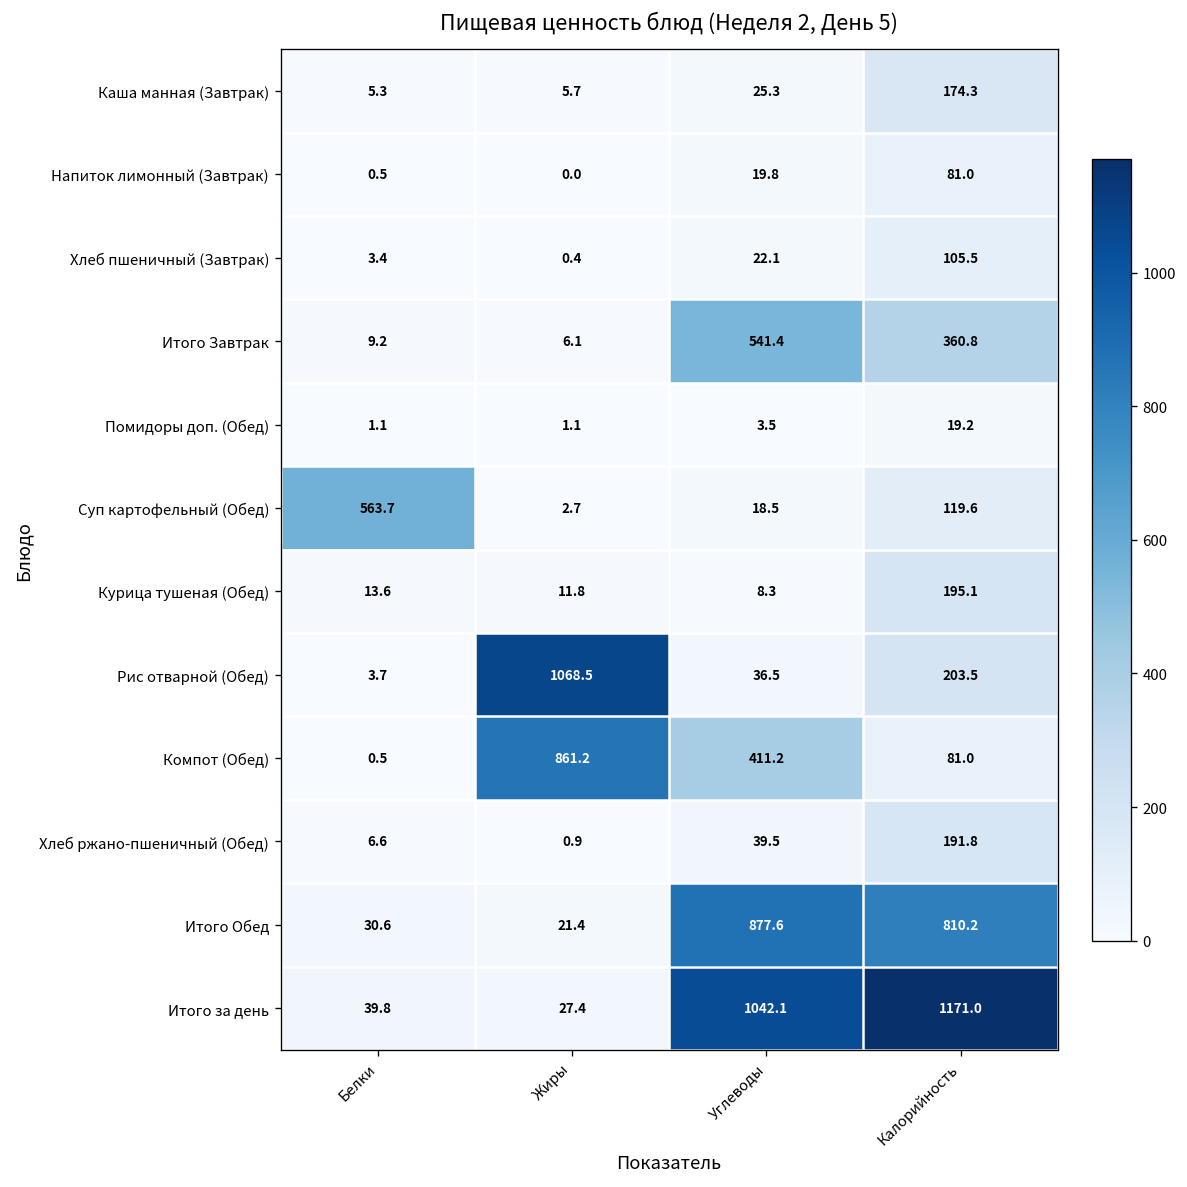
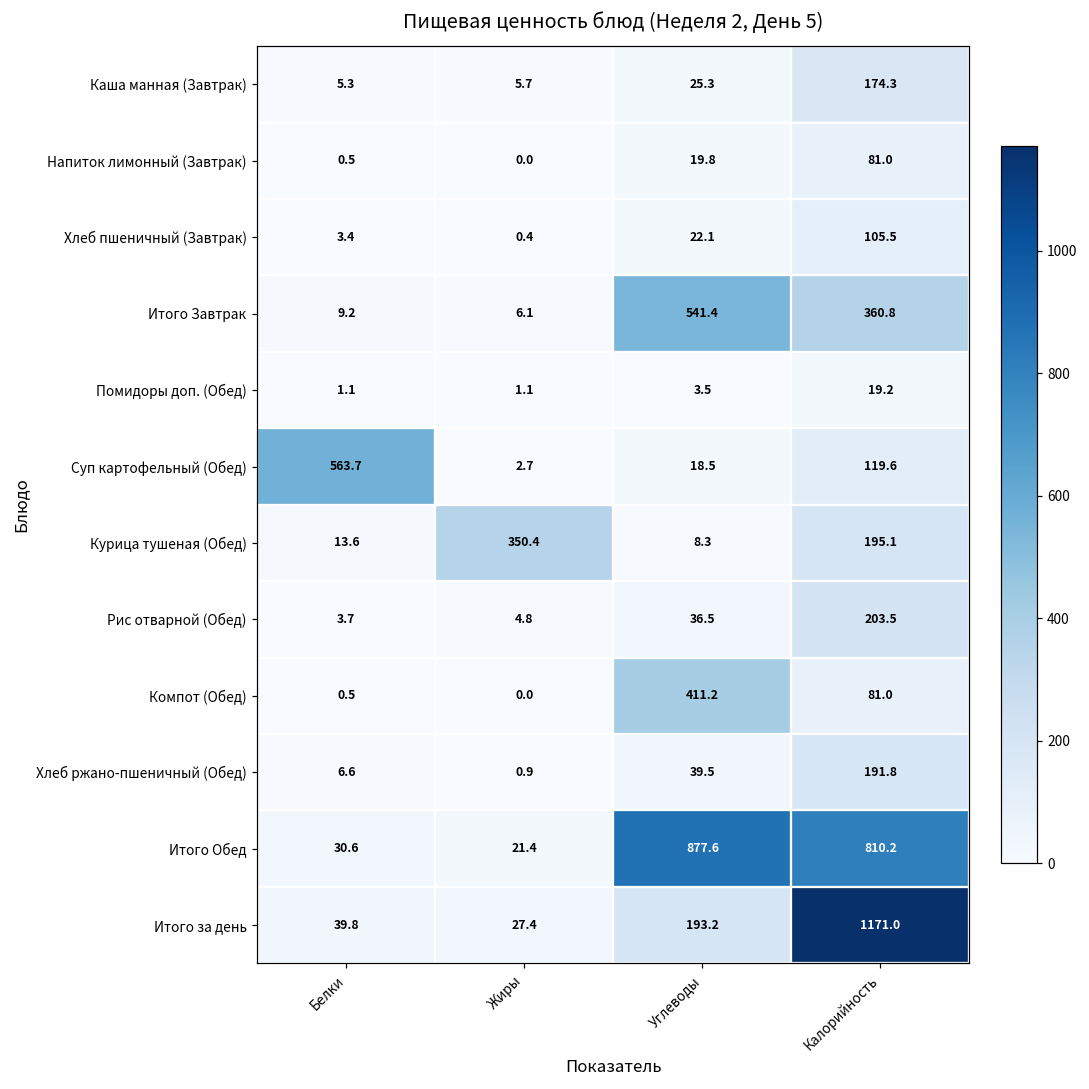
  {
    "Каша манная (Завтрак)": {
      "Белки": 5.3,
      "Жиры": 5.7,
      "Углеводы": 25.3,
      "Калорийность": 174.3
    },
    "Напиток лимонный (Завтрак)": {
      "Белки": 0.5,
      "Жиры": 0.0,
      "Углеводы": 19.8,
      "Калорийность": 81.0
    },
    "Хлеб пшеничный (Завтрак)": {
      "Белки": 3.4,
      "Жиры": 0.4,
      "Углеводы": 22.1,
      "Калорийность": 105.5
    },
    "Итого Завтрак": {
      "Белки": 9.2,
      "Жиры": 6.1,
      "Углеводы": 541.4,
      "Калорийность": 360.8
    },
    "Помидоры доп. (Обед)": {
      "Белки": 1.1,
      "Жиры": 1.1,
      "Углеводы": 3.5,
      "Калорийность": 19.2
    },
    "Суп картофельный (Обед)": {
      "Белки": 563.7,
      "Жиры": 2.7,
      "Углеводы": 18.5,
      "Калорийность": 119.6
    },
    "Курица тушеная (Обед)": {
      "Белки": 13.6,
-     "Жиры": 11.8,
+     "Жиры": 350.4,
      "Углеводы": 8.3,
      "Калорийность": 195.1
    },
    "Рис отварной (Обед)": {
      "Белки": 3.7,
-     "Жиры": 1068.5,
+     "Жиры": 4.8,
      "Углеводы": 36.5,
      "Калорийность": 203.5
    },
    "Компот (Обед)": {
      "Белки": 0.5,
-     "Жиры": 861.2,
+     "Жиры": 0.0,
      "Углеводы": 411.2,
      "Калорийность": 81.0
    },
    "Хлеб ржано-пшеничный (Обед)": {
      "Белки": 6.6,
      "Жиры": 0.9,
      "Углеводы": 39.5,
      "Калорийность": 191.8
    },
    "Итого Обед": {
      "Белки": 30.6,
      "Жиры": 21.4,
      "Углеводы": 877.6,
      "Калорийность": 810.2
    },
    "Итого за день": {
      "Белки": 39.8,
      "Жиры": 27.4,
-     "Углеводы": 1042.1,
+     "Углеводы": 193.2,
      "Калорийность": 1171.0
    }
  }
